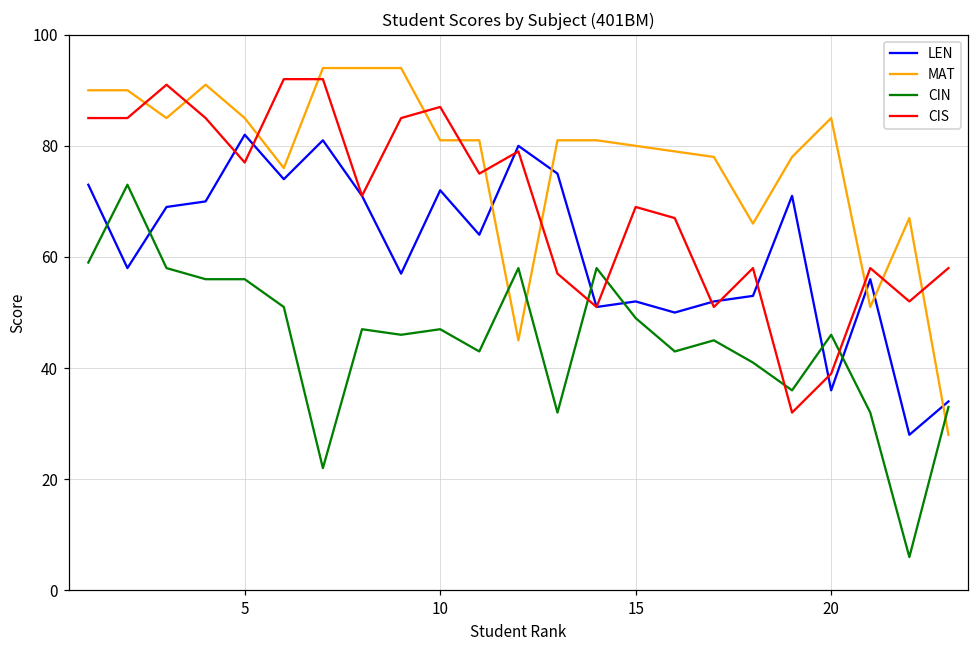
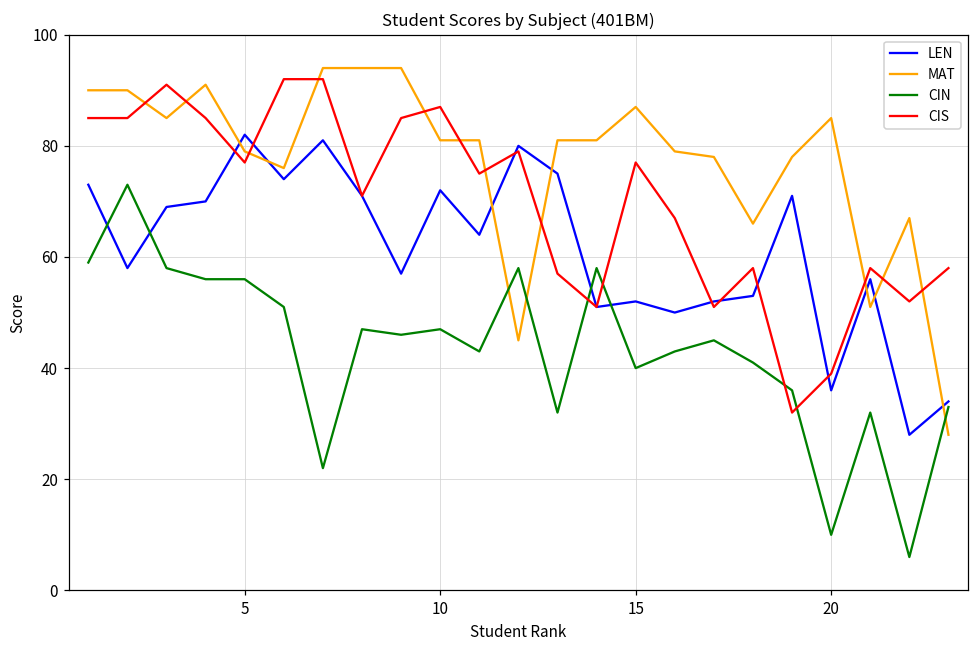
  {
    "LEN": {
      "5": 82,
      "10": 72,
      "15": 52,
      "20": 36
    },
    "MAT": {
-     "5": 85,
+     "5": 79,
      "10": 81,
-     "15": 80,
+     "15": 87,
      "20": 85
    },
    "CIN": {
      "5": 56,
      "10": 47,
-     "15": 49,
-     "20": 46
+     "15": 40,
+     "20": 10
    },
    "CIS": {
      "5": 77,
      "10": 87,
-     "15": 69,
+     "15": 77,
      "20": 39
    }
  }
